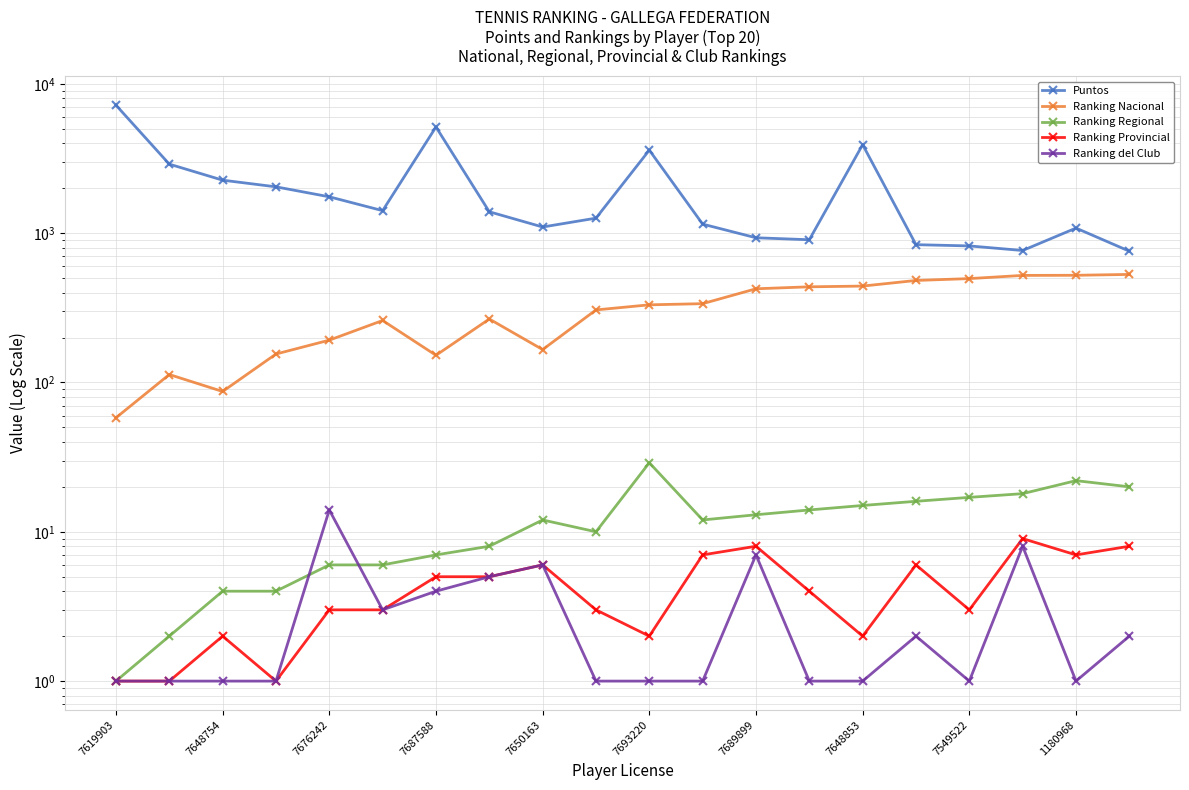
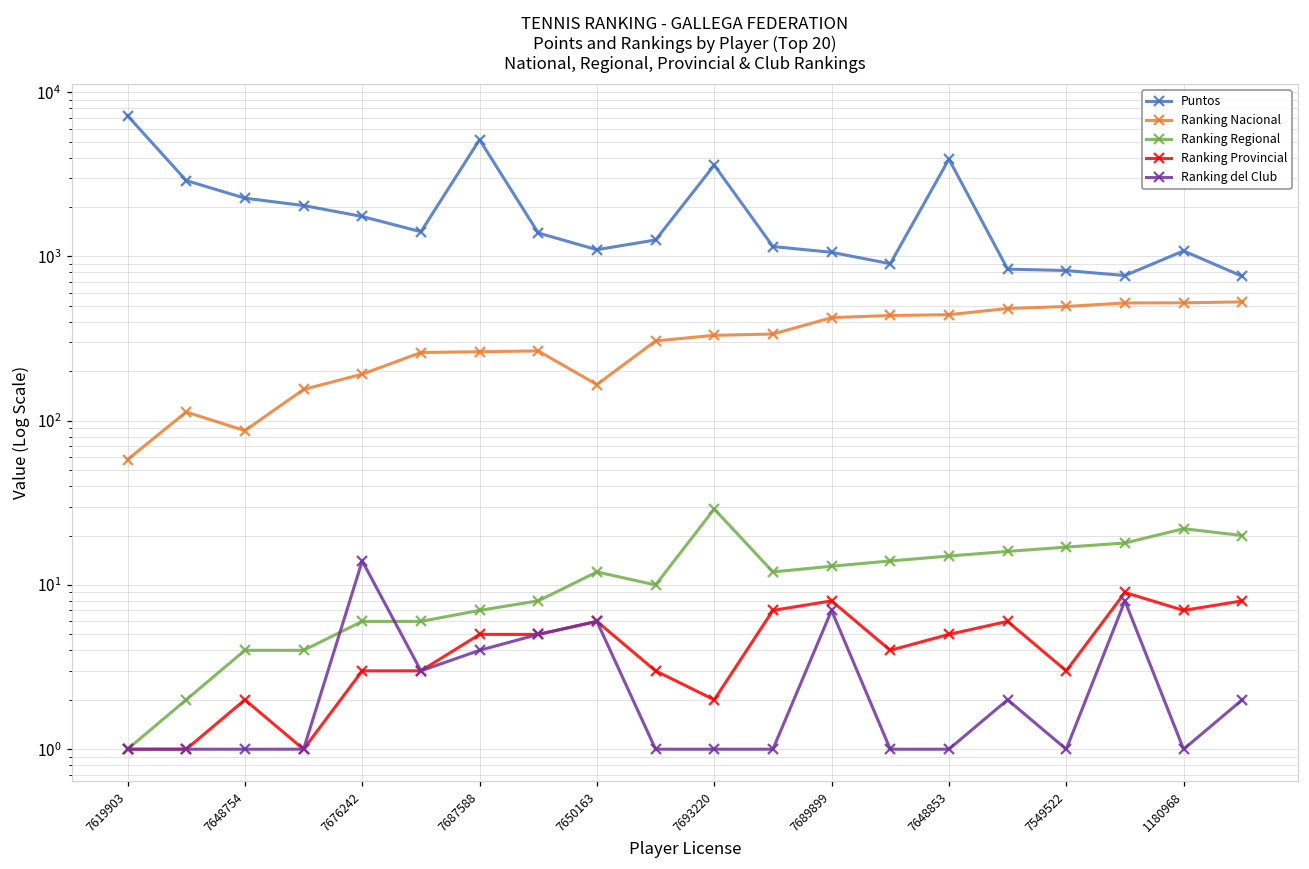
  {
    "Puntos": {
      "7619903": 7000,
      "7648754": 2300,
      "7676242": 1800,
      "7687588": 5100,
      "7650163": 1100,
      "7693220": 3600,
-     "7689899": 900,
+     "7689899": 1100,
      "7648853": 3900,
      "7549522": 800,
      "1180968": 1100
    },
    "Ranking Nacional": {
      "7619903": 58,
      "7648754": 90,
      "7676242": 190,
-     "7687588": 150,
+     "7687588": 260,
      "7650163": 170,
      "7693220": 330,
      "7689899": 420,
      "7648853": 440,
      "7549522": 500,
      "1180968": 520
    },
    "Ranking Regional": {
      "7648754": 4,
      "7676242": 6,
      "7687588": 7,
      "7650163": 12,
      "7693220": 29,
      "7689899": 13,
      "7648853": 15,
      "7549522": 17,
      "1180968": 22
    },
    "Ranking Provincial": {
      "7648754": 2,
      "7676242": 3,
      "7687588": 5,
      "7693220": 2,
      "7689899": 8,
-     "7648853": 2,
+     "7648853": 5,
      "7549522": 3,
      "1180968": 7
    },
    "Ranking del Club": {
      "7648754": 1,
      "7676242": 14,
      "7687588": 4,
      "7693220": 1,
      "7689899": 7,
      "7648853": 1,
      "7549522": 1,
      "1180968": 1
    }
  }
